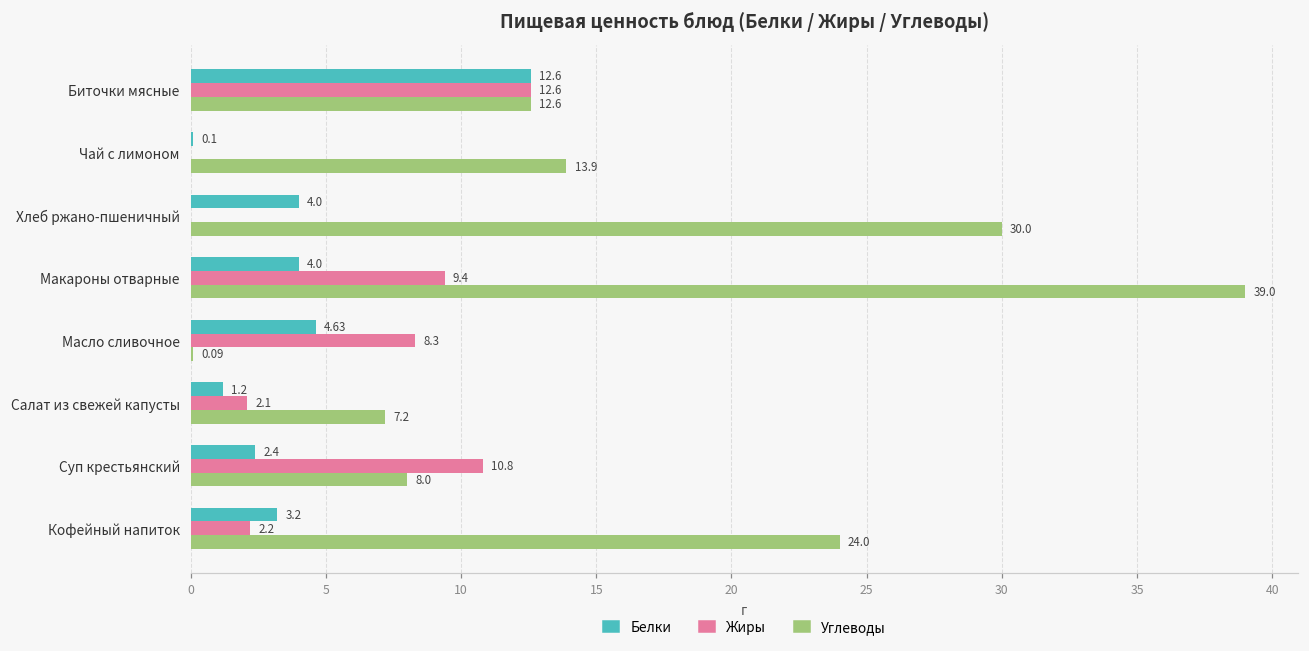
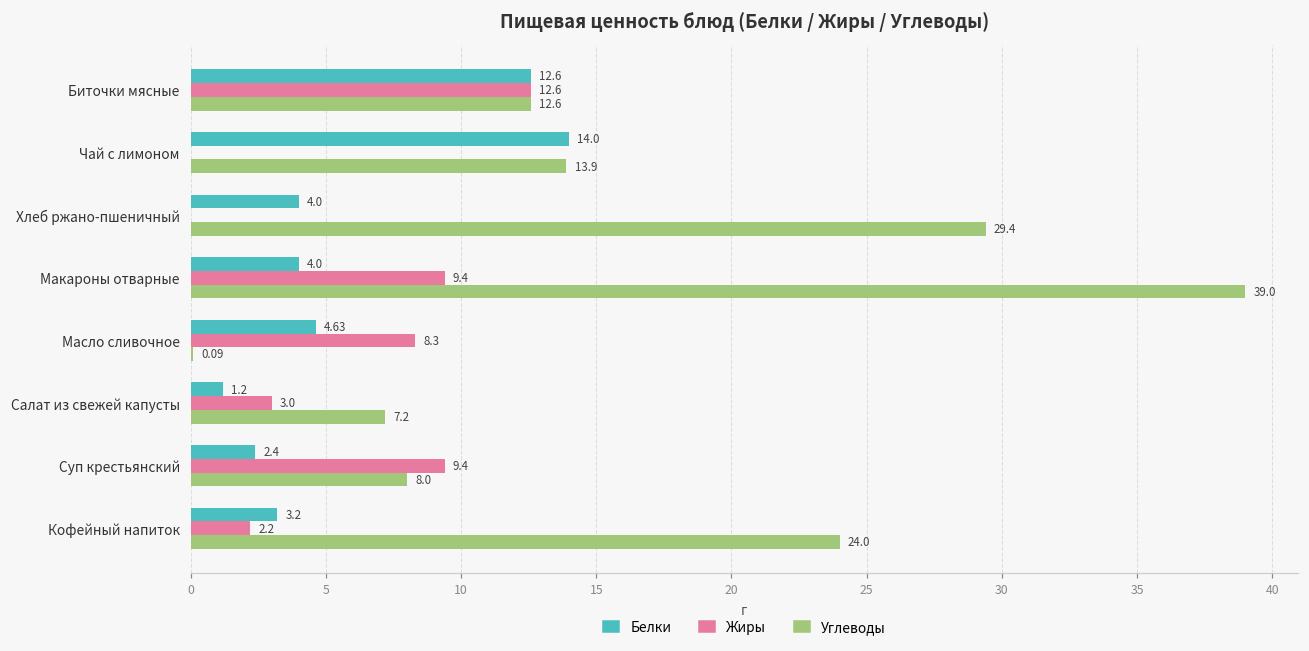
  {
    "Белки": {
      "Биточки мясные": 12.6,
-     "Чай с лимоном": 0.1,
+     "Чай с лимоном": 14.0,
      "Хлеб ржано-пшеничный": 4.0,
      "Макароны отварные": 4.0,
      "Масло сливочное": 4.63,
      "Салат из свежей капусты": 1.2,
      "Суп крестьянский": 2.4,
      "Кофейный напиток": 3.2
    },
    "Жиры": {
      "Биточки мясные": 12.6,
      "Макароны отварные": 9.4,
      "Масло сливочное": 8.3,
-     "Салат из свежей капусты": 2.1,
-     "Суп крестьянский": 10.8,
+     "Салат из свежей капусты": 3.0,
+     "Суп крестьянский": 9.4,
      "Кофейный напиток": 2.2
    },
    "Углеводы": {
      "Биточки мясные": 12.6,
      "Чай с лимоном": 13.9,
-     "Хлеб ржано-пшеничный": 30.0,
+     "Хлеб ржано-пшеничный": 29.4,
      "Макароны отварные": 39.0,
      "Масло сливочное": 0.09,
      "Салат из свежей капусты": 7.2,
      "Суп крестьянский": 8.0,
      "Кофейный напиток": 24.0
    }
  }
